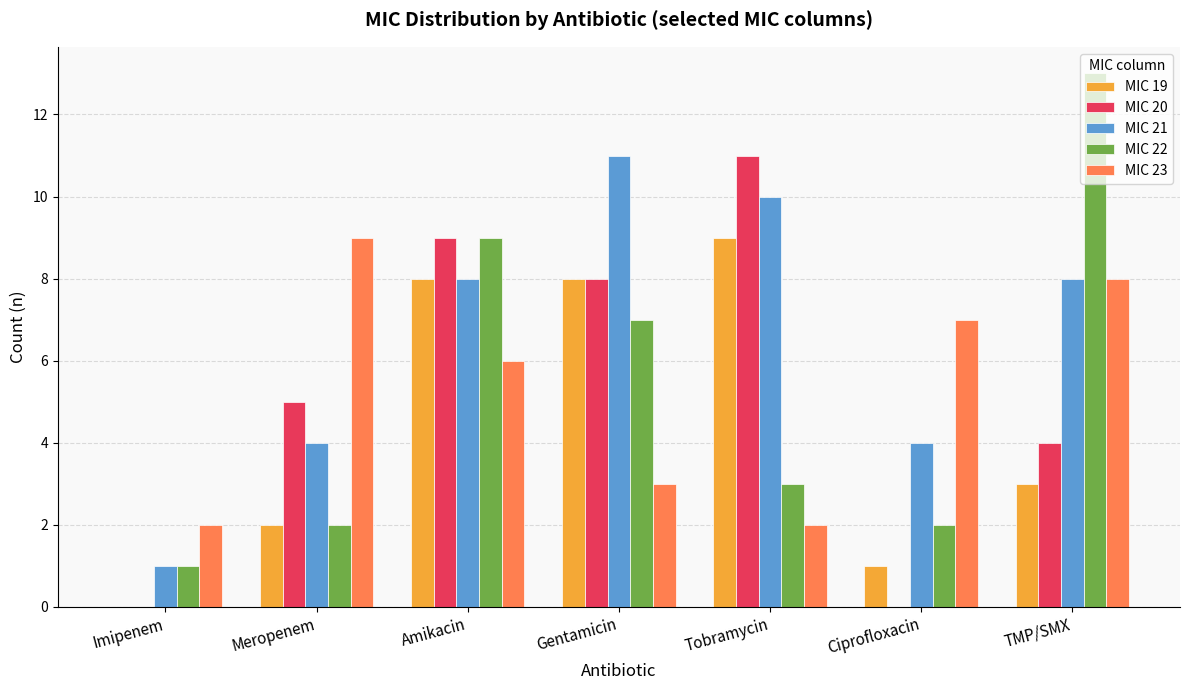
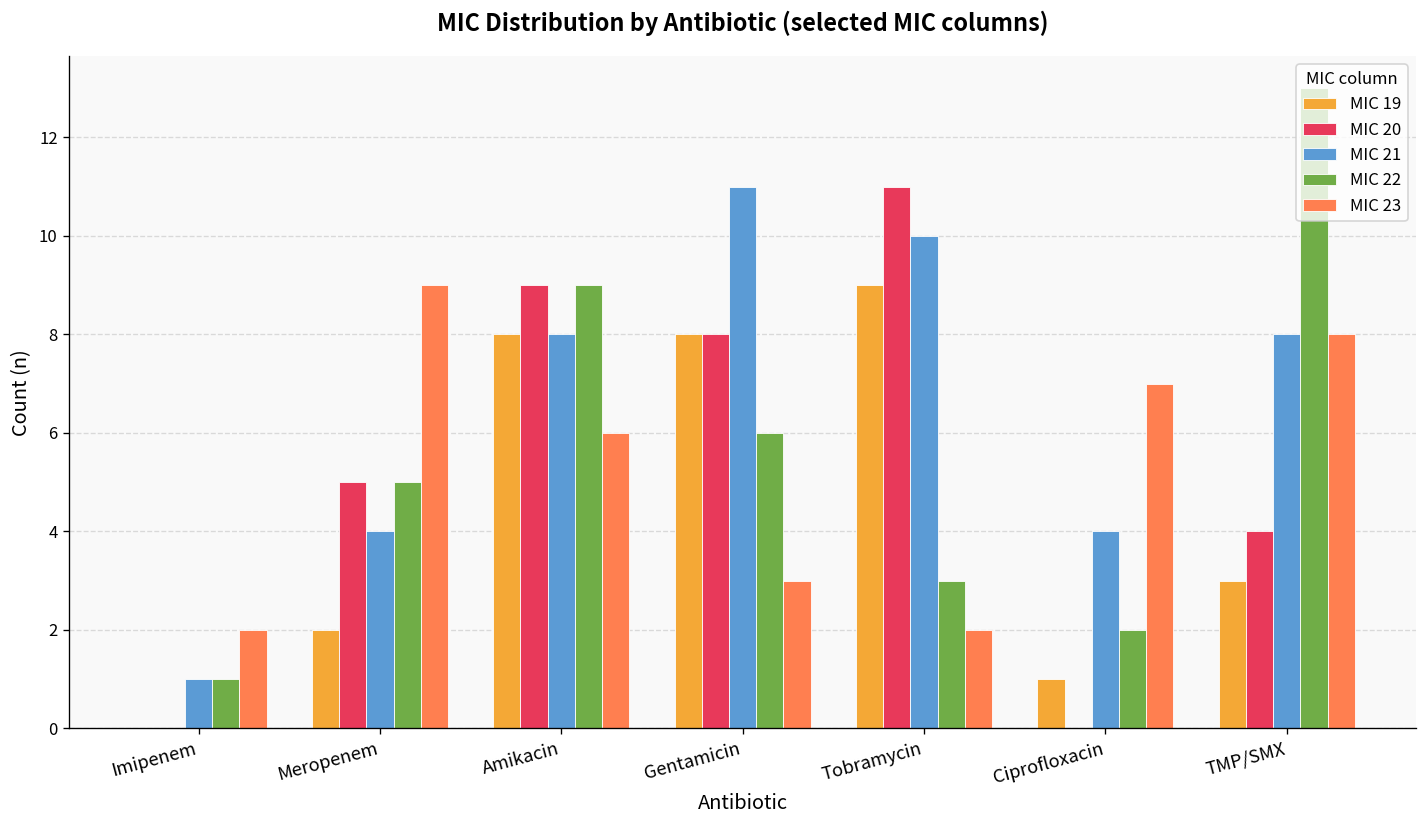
  {
    "MIC 20": {
      "Imipenem": 0,
      "Meropenem": 5,
      "Amikacin": 9,
      "Gentamicin": 8,
      "Tobramycin": 11,
      "Ciprofloxacin": 0,
      "TMP/SMX": 4
    },
    "MIC 21": {
      "Imipenem": 1,
      "Meropenem": 4,
      "Amikacin": 8,
      "Gentamicin": 11,
      "Tobramycin": 10,
      "Ciprofloxacin": 4,
      "TMP/SMX": 8
    },
    "MIC 22": {
      "Imipenem": 1,
-     "Meropenem": 2,
+     "Meropenem": 5,
      "Amikacin": 9,
-     "Gentamicin": 7,
+     "Gentamicin": 6,
      "Tobramycin": 3,
      "Ciprofloxacin": 2
    }
  }
